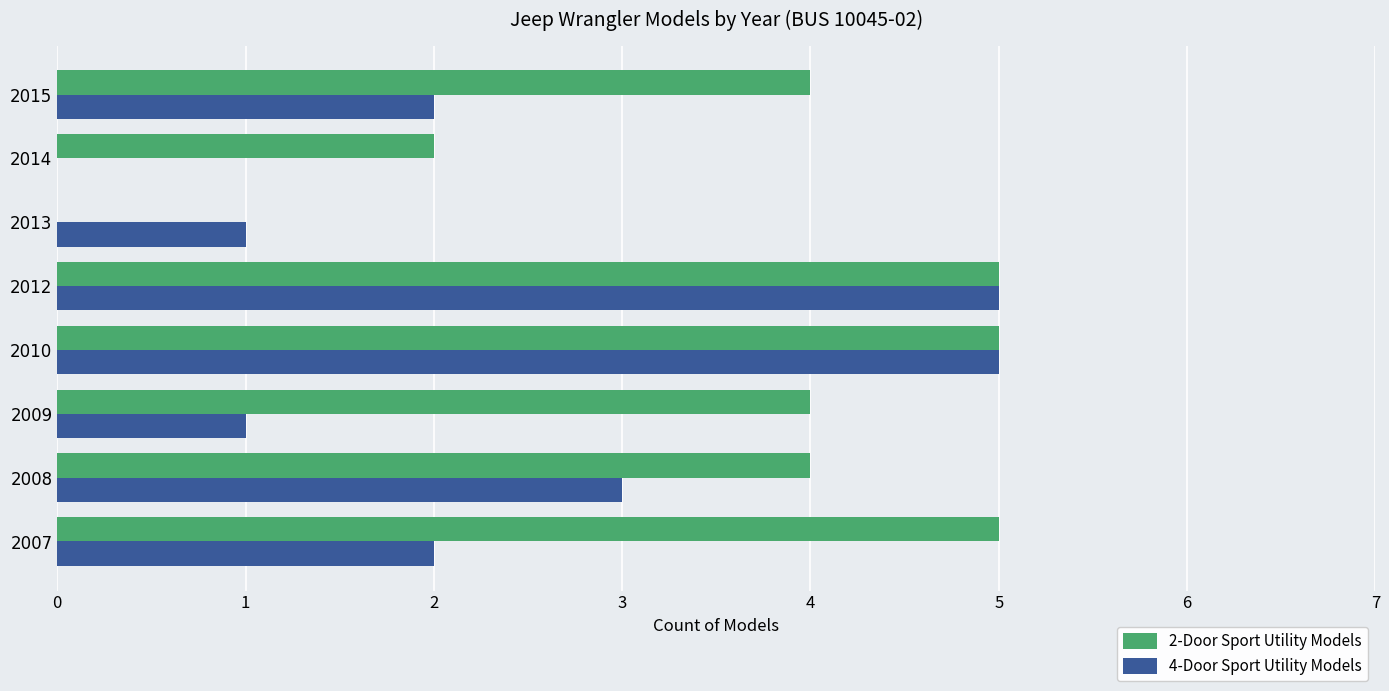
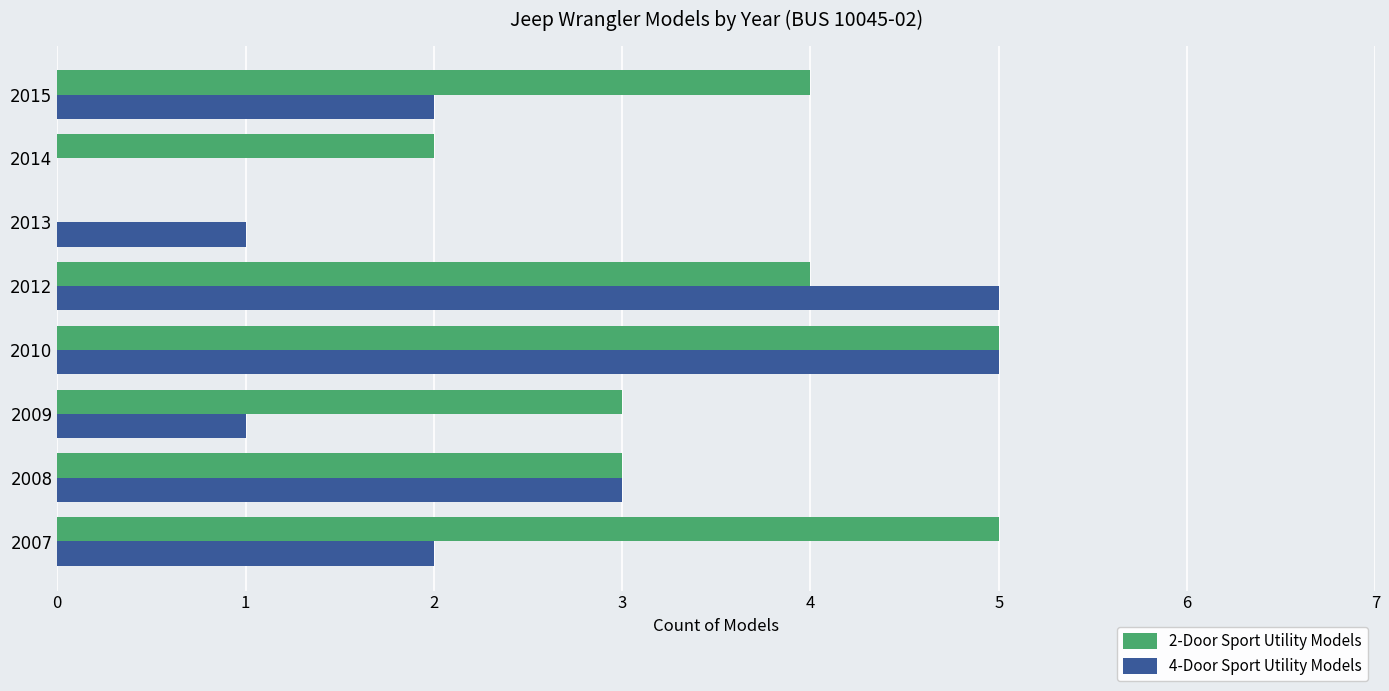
  {
    "2-Door Sport Utility Models": {
      "2015": 4,
      "2014": 2,
      "2013": 0,
-     "2012": 5,
+     "2012": 4,
      "2010": 5,
-     "2009": 4,
-     "2008": 4,
+     "2009": 3,
+     "2008": 3,
      "2007": 5
    },
    "4-Door Sport Utility Models": {
      "2015": 2,
      "2014": 0,
      "2013": 1,
      "2012": 5,
      "2010": 5,
      "2009": 1,
      "2008": 3,
      "2007": 2
    }
  }
